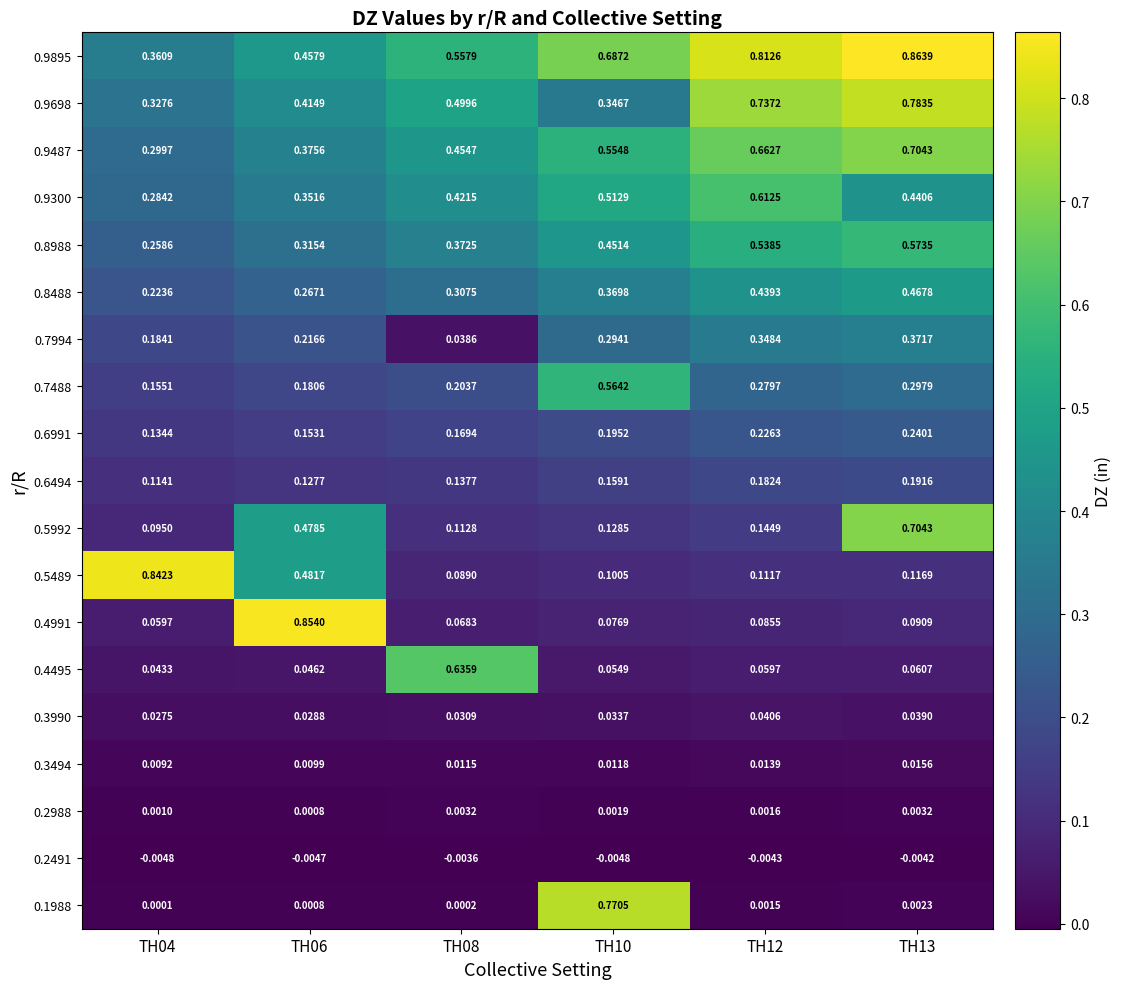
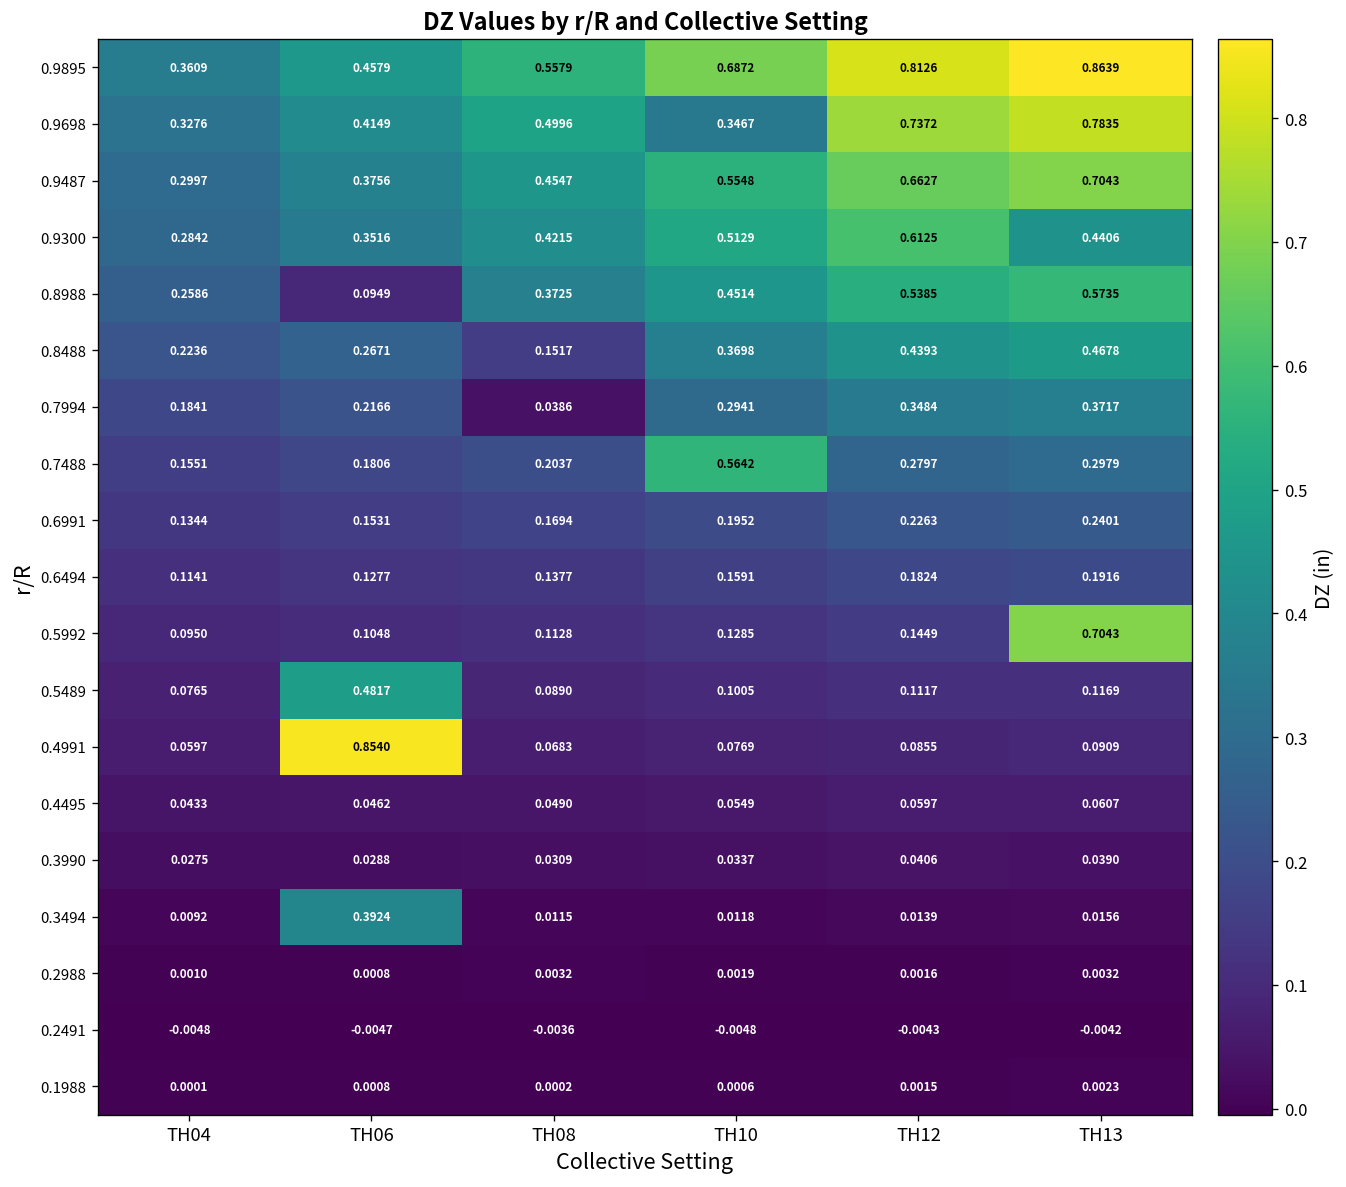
  {
    "0.9895": {
      "TH04": 0.3609,
      "TH06": 0.4579,
      "TH08": 0.5579,
      "TH10": 0.6872,
      "TH12": 0.8126,
      "TH13": 0.8639
    },
    "0.9698": {
      "TH04": 0.3276,
      "TH06": 0.4149,
      "TH08": 0.4996,
      "TH10": 0.3467,
      "TH12": 0.7372,
      "TH13": 0.7835
    },
    "0.9487": {
      "TH04": 0.2997,
      "TH06": 0.3756,
      "TH08": 0.4547,
      "TH10": 0.5548,
      "TH12": 0.6627,
      "TH13": 0.7043
    },
    "0.9300": {
      "TH04": 0.2842,
      "TH06": 0.3516,
      "TH08": 0.4215,
      "TH10": 0.5129,
      "TH12": 0.6125,
      "TH13": 0.4406
    },
    "0.8988": {
      "TH04": 0.2586,
-     "TH06": 0.3154,
+     "TH06": 0.0949,
      "TH08": 0.3725,
      "TH10": 0.4514,
      "TH12": 0.5385,
      "TH13": 0.5735
    },
    "0.8488": {
      "TH04": 0.2236,
      "TH06": 0.2671,
-     "TH08": 0.3075,
+     "TH08": 0.1517,
      "TH10": 0.3698,
      "TH12": 0.4393,
      "TH13": 0.4678
    },
    "0.7994": {
      "TH04": 0.1841,
      "TH06": 0.2166,
      "TH08": 0.0386,
      "TH10": 0.2941,
      "TH12": 0.3484,
      "TH13": 0.3717
    },
    "0.7488": {
      "TH04": 0.1551,
      "TH06": 0.1806,
      "TH08": 0.2037,
      "TH10": 0.5642,
      "TH12": 0.2797,
      "TH13": 0.2979
    },
    "0.6991": {
      "TH04": 0.1344,
      "TH06": 0.1531,
      "TH08": 0.1694,
      "TH10": 0.1952,
      "TH12": 0.2263,
      "TH13": 0.2401
    },
    "0.6494": {
      "TH04": 0.1141,
      "TH06": 0.1277,
      "TH08": 0.1377,
      "TH10": 0.1591,
      "TH12": 0.1824,
      "TH13": 0.1916
    },
    "0.5992": {
      "TH04": 0.0950,
-     "TH06": 0.4785,
+     "TH06": 0.1048,
      "TH08": 0.1128,
      "TH10": 0.1285,
      "TH12": 0.1449,
      "TH13": 0.7043
    },
    "0.5489": {
-     "TH04": 0.8423,
+     "TH04": 0.0765,
      "TH06": 0.4817,
      "TH08": 0.0890,
      "TH10": 0.1005,
      "TH12": 0.1117,
      "TH13": 0.1169
    },
    "0.4991": {
      "TH04": 0.0597,
      "TH06": 0.8540,
      "TH08": 0.0683,
      "TH10": 0.0769,
      "TH12": 0.0855,
      "TH13": 0.0909
    },
    "0.4495": {
      "TH04": 0.0433,
      "TH06": 0.0462,
-     "TH08": 0.6359,
+     "TH08": 0.0490,
      "TH10": 0.0549,
      "TH12": 0.0597,
      "TH13": 0.0607
    },
    "0.3990": {
      "TH04": 0.0275,
      "TH06": 0.0288,
      "TH08": 0.0309,
      "TH10": 0.0337,
      "TH12": 0.0406,
      "TH13": 0.0390
    },
    "0.3494": {
      "TH04": 0.0092,
-     "TH06": 0.0099,
+     "TH06": 0.3924,
      "TH08": 0.0115,
      "TH10": 0.0118,
      "TH12": 0.0139,
      "TH13": 0.0156
    },
    "0.2988": {
      "TH04": 0.0010,
      "TH06": 0.0008,
      "TH08": 0.0032,
      "TH10": 0.0019,
      "TH12": 0.0016,
      "TH13": 0.0032
    },
    "0.2491": {
      "TH04": -0.0048,
      "TH06": -0.0047,
      "TH08": -0.0036,
      "TH10": -0.0048,
      "TH12": -0.0043,
      "TH13": -0.0042
    },
    "0.1988": {
      "TH04": 0.0001,
      "TH06": 0.0008,
      "TH08": 0.0002,
-     "TH10": 0.7705,
+     "TH10": 0.0006,
      "TH12": 0.0015,
      "TH13": 0.0023
    }
  }
